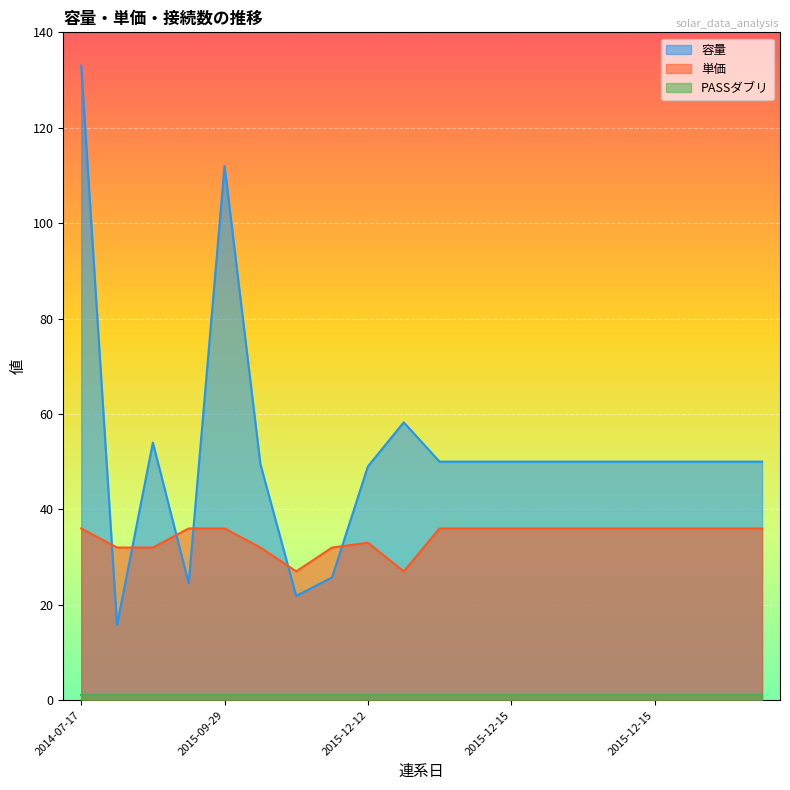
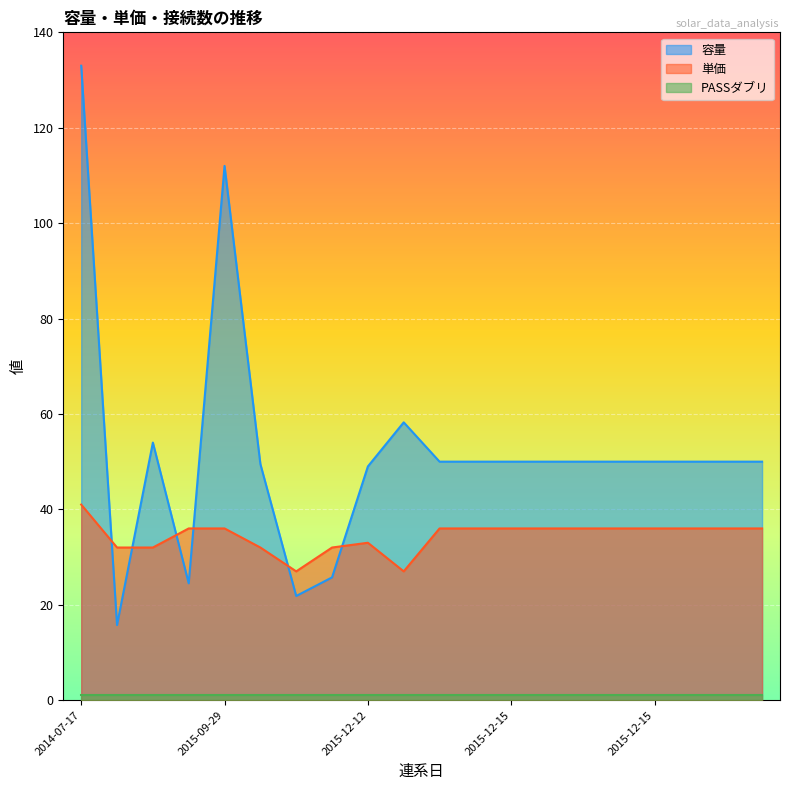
  {
    "容量": {
      "2014-07-17": 133,
      "2015-12-12": 49
    },
    "単価": {
-     "2014-07-17": 36,
+     "2014-07-17": 41,
      "2015-12-12": 33
    },
    "PASSダブリ": {
      "2014-07-17": 1,
      "2015-12-12": 1
    }
  }
